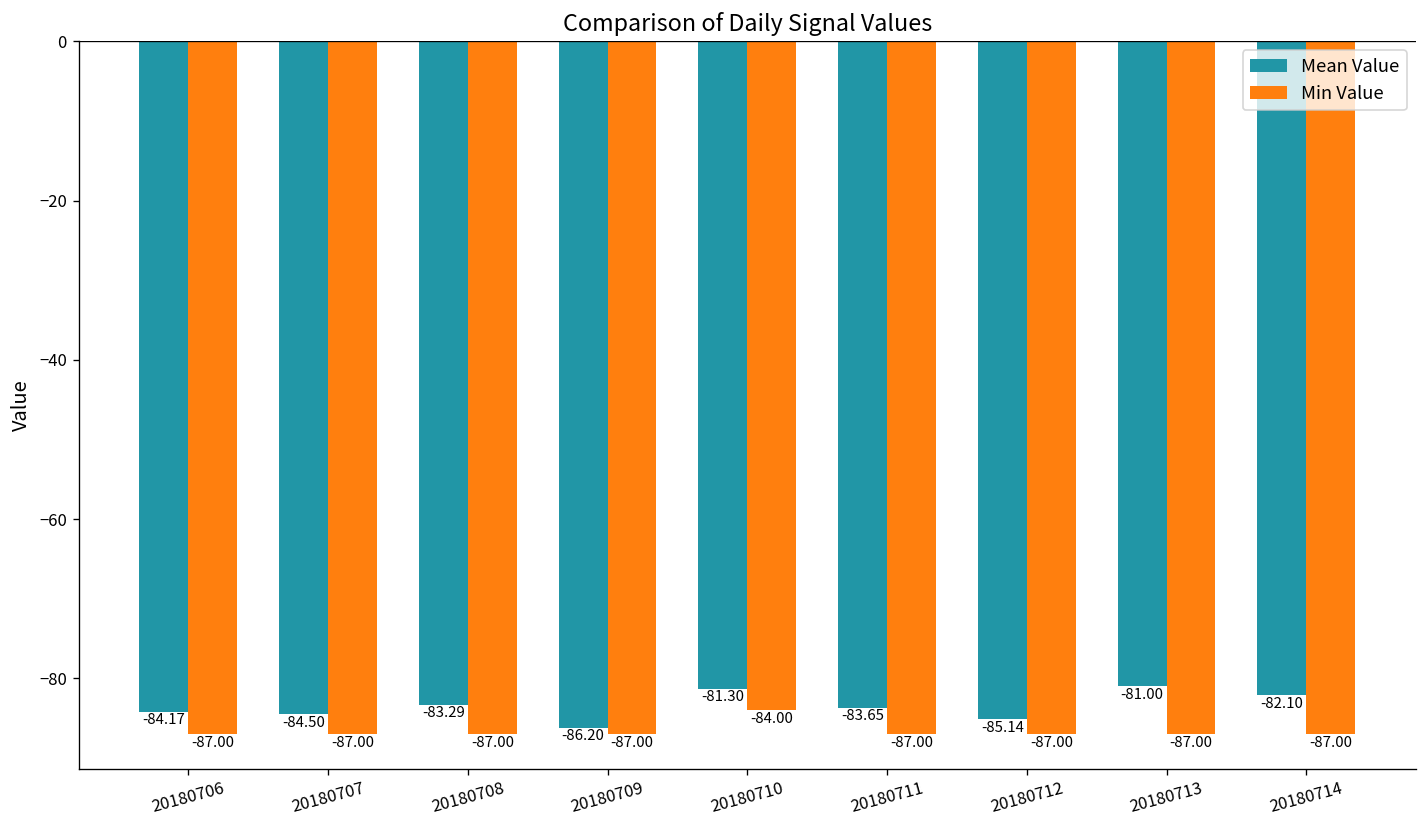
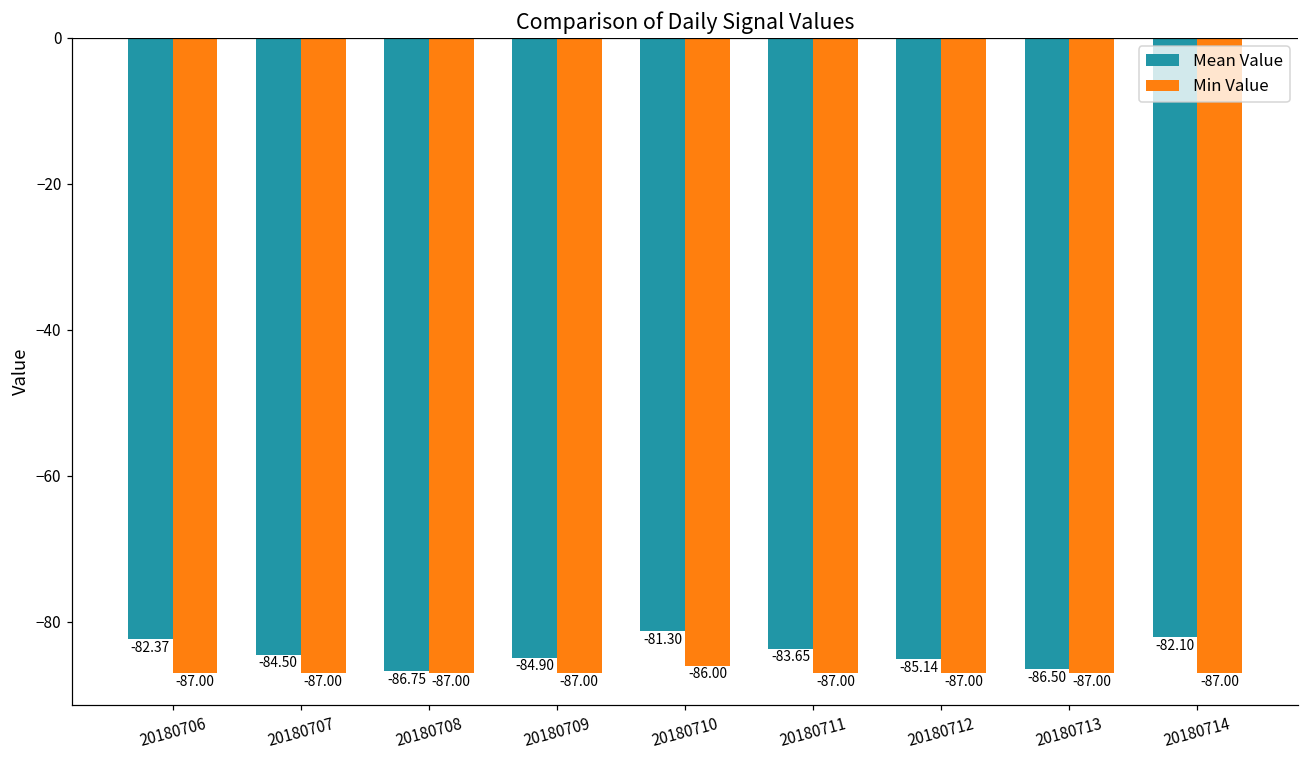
  {
    "Mean Value": {
-     "20180706": -84.17,
+     "20180706": -82.37,
      "20180707": -84.50,
-     "20180708": -83.29,
-     "20180709": -86.20,
+     "20180708": -86.75,
+     "20180709": -84.90,
      "20180710": -81.30,
      "20180711": -83.65,
      "20180712": -85.14,
-     "20180713": -81.00,
+     "20180713": -86.50,
      "20180714": -82.10
    },
    "Min Value": {
      "20180706": -87.00,
      "20180707": -87.00,
      "20180708": -87.00,
      "20180709": -87.00,
-     "20180710": -84.00,
+     "20180710": -86.00,
      "20180711": -87.00,
      "20180712": -87.00,
      "20180713": -87.00,
      "20180714": -87.00
    }
  }
